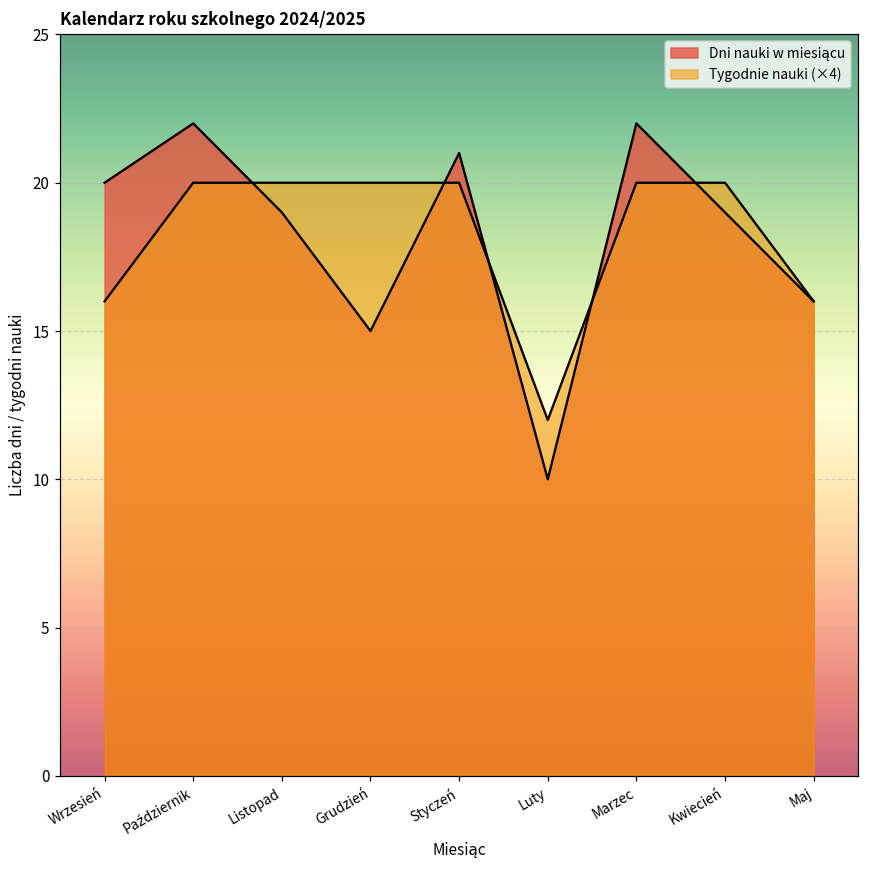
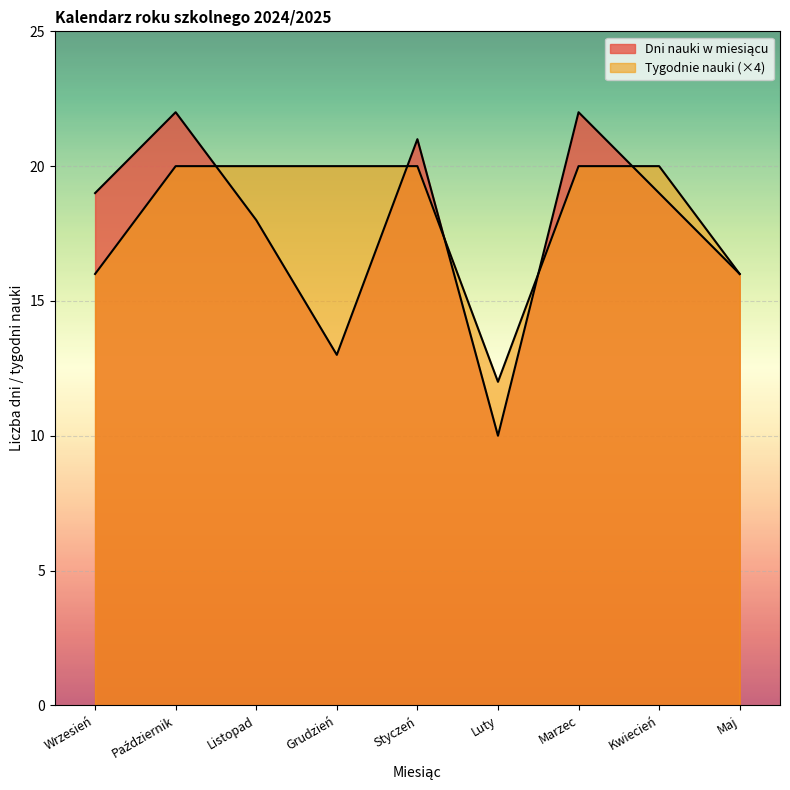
  {
    "Dni nauki w miesiącu": {
-     "Wrzesień": 20,
+     "Wrzesień": 19,
      "Październik": 22,
-     "Listopad": 19,
-     "Grudzień": 15,
+     "Listopad": 18,
+     "Grudzień": 13,
      "Styczeń": 21,
      "Luty": 10,
      "Marzec": 22,
      "Kwiecień": 19
    },
    "Tygodnie nauki (×4)": {
      "Wrzesień": 16,
      "Październik": 20,
      "Listopad": 20,
      "Grudzień": 20,
      "Styczeń": 20,
      "Luty": 12,
      "Marzec": 20,
      "Kwiecień": 20
    }
  }
